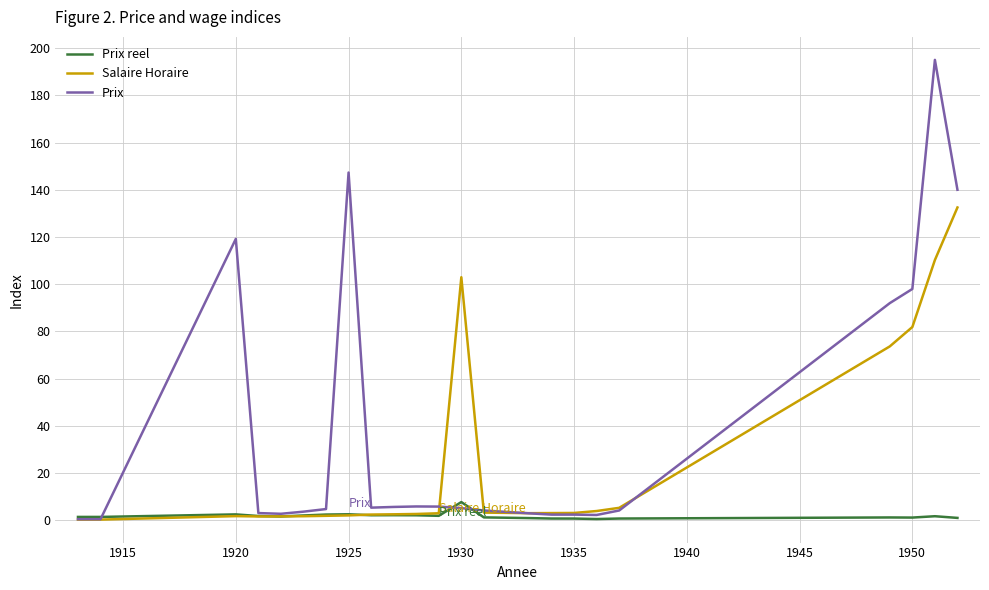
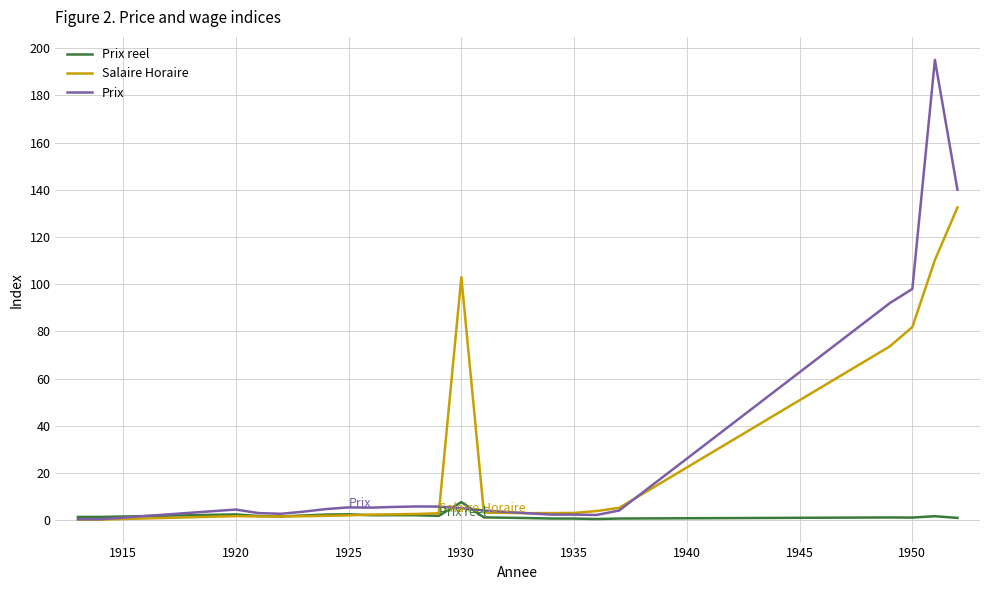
  {
    "Prix reel": {
      "1930": 8,
      "1935": 1,
      "1950": 1
    },
    "Salaire Horaire": {
      "1930": 103,
      "1950": 82
    },
    "Prix": {
-     "1920": 119,
-     "1925": 147,
+     "1920": 5,
+     "1925": 6,
      "1930": 5,
      "1950": 98
    }
  }
